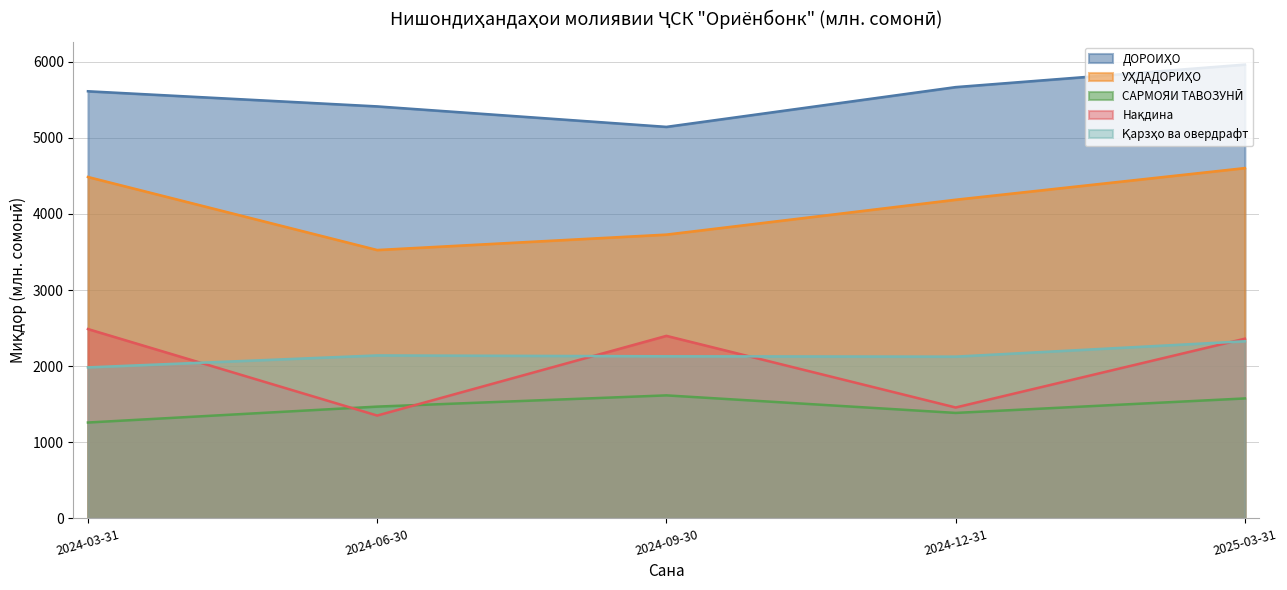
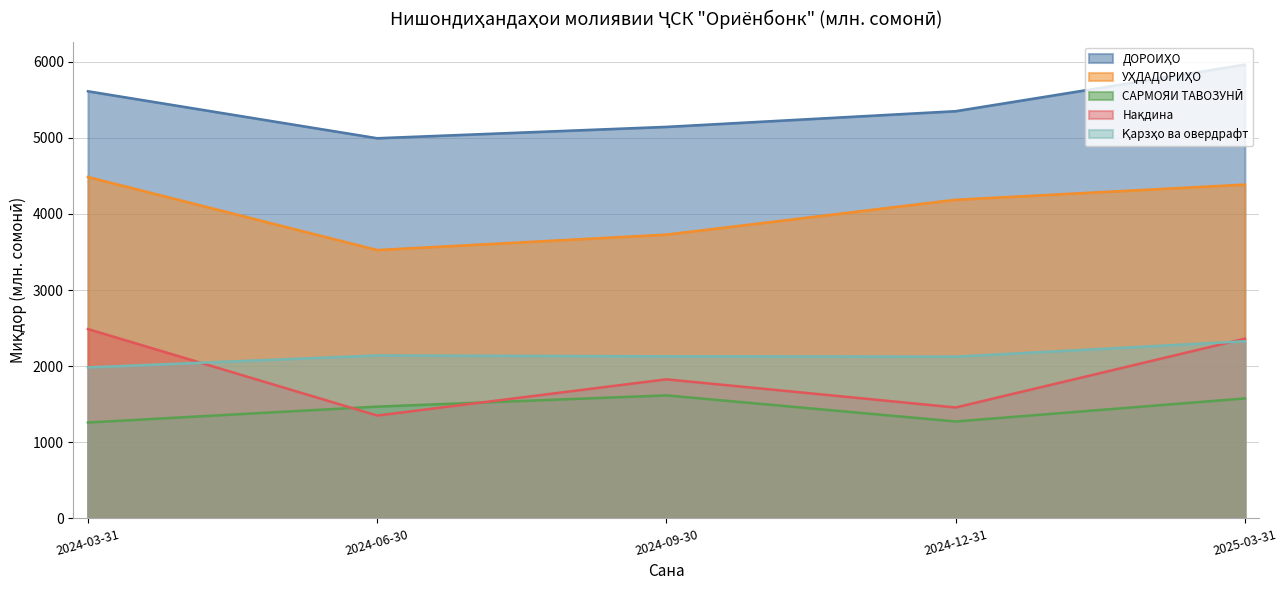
  {
    "ДОРОИҲО": {
      "2024-03-31": 5600,
-     "2024-06-30": 5400,
+     "2024-06-30": 5000,
      "2024-09-30": 5100,
-     "2024-12-31": 5700
+     "2024-12-31": 5300
    },
    "УҲДАДОРИҲО": {
      "2024-03-31": 4500,
      "2024-06-30": 3500,
      "2024-09-30": 3700,
      "2024-12-31": 4200,
-     "2025-03-31": 4600
+     "2025-03-31": 4400
    },
    "САРМОЯИ ТАВОЗУНӢ": {
      "2024-03-31": 1300,
      "2024-06-30": 1500,
      "2024-09-30": 1600,
-     "2024-12-31": 1400,
+     "2024-12-31": 1300,
      "2025-03-31": 1600
    },
    "Нақдина": {
      "2024-03-31": 2500,
      "2024-06-30": 1400,
-     "2024-09-30": 2400,
+     "2024-09-30": 1800,
      "2024-12-31": 1500,
      "2025-03-31": 2400
    },
    "Қарзҳо ва овердрафт": {
      "2024-03-31": 2000,
      "2024-06-30": 2100,
      "2024-09-30": 2100,
      "2024-12-31": 2100,
      "2025-03-31": 2300
    }
  }
